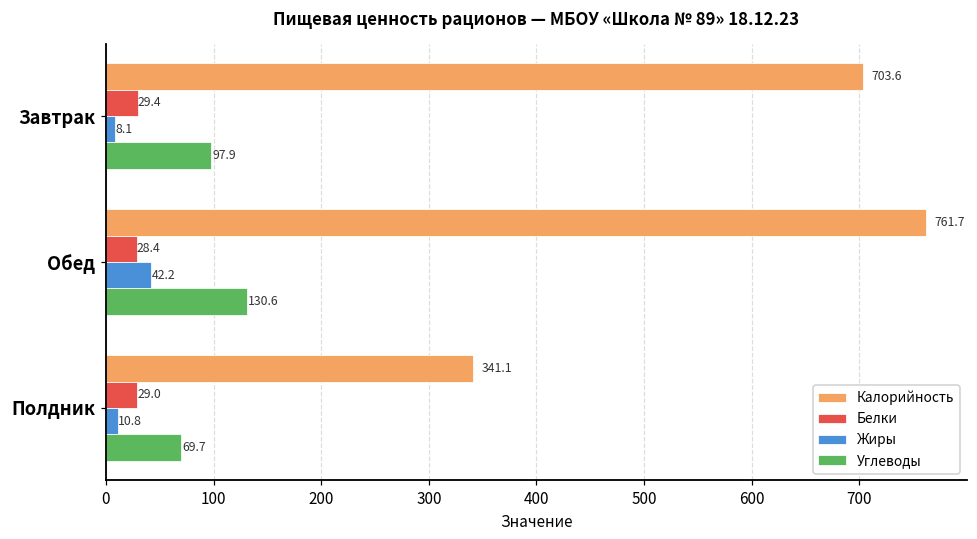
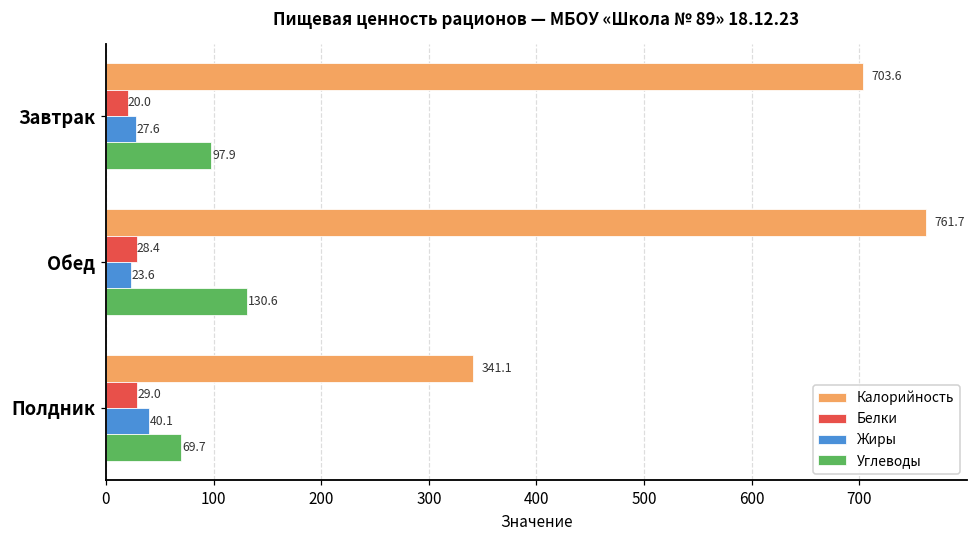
  {
    "Калорийность": {
      "Завтрак": 703.6,
      "Обед": 761.7,
      "Полдник": 341.1
    },
    "Белки": {
-     "Завтрак": 29.4,
+     "Завтрак": 20.0,
      "Обед": 28.4,
      "Полдник": 29.0
    },
    "Жиры": {
-     "Завтрак": 8.1,
-     "Обед": 42.2,
-     "Полдник": 10.8
+     "Завтрак": 27.6,
+     "Обед": 23.6,
+     "Полдник": 40.1
    },
    "Углеводы": {
      "Завтрак": 97.9,
      "Обед": 130.6,
      "Полдник": 69.7
    }
  }
